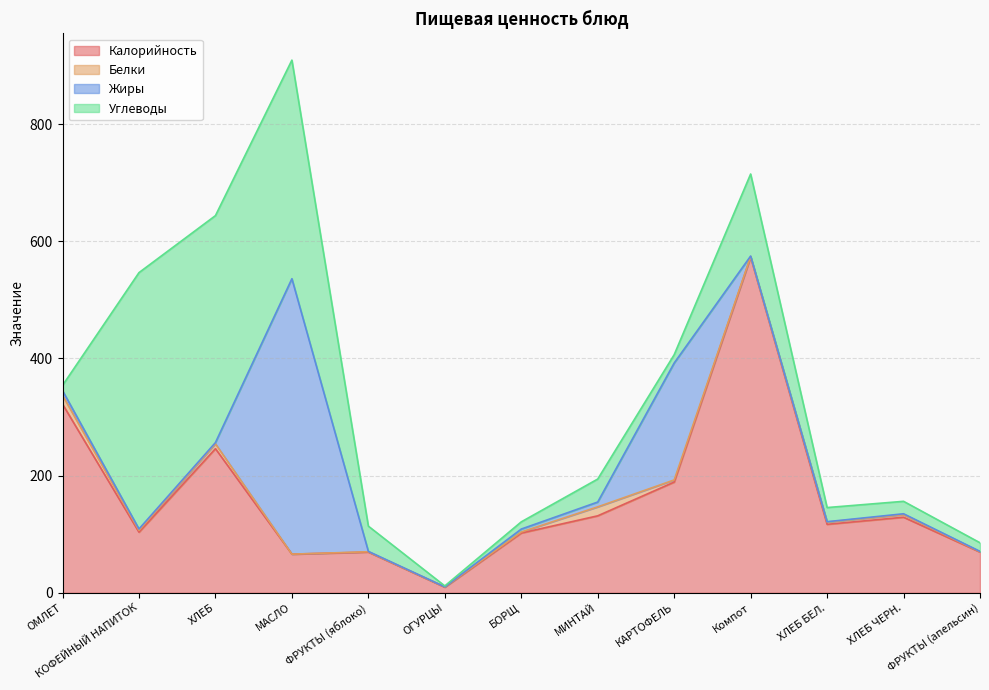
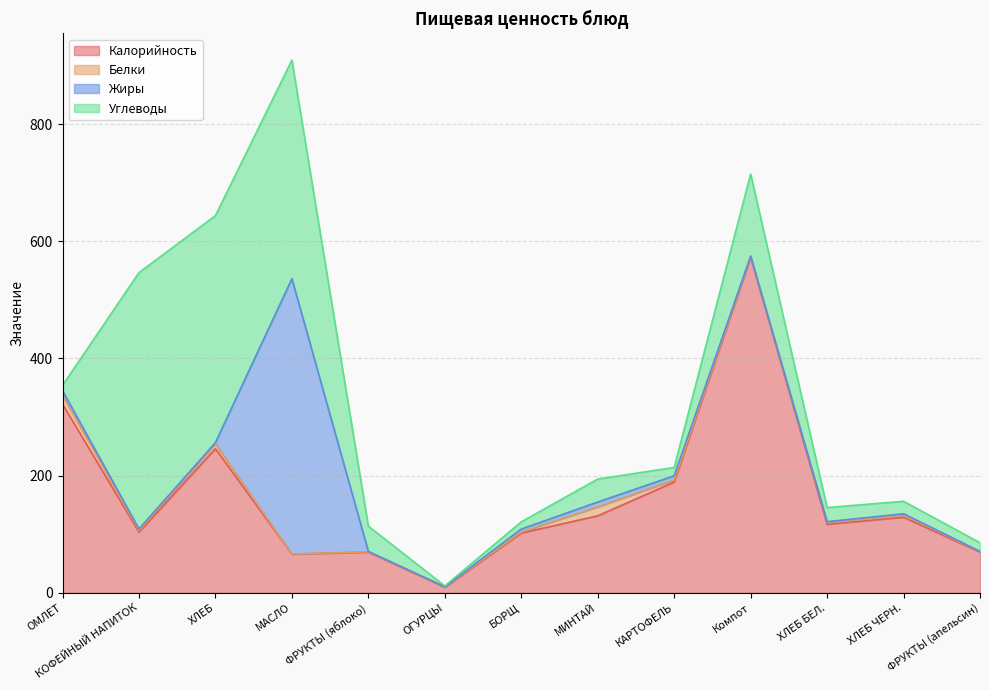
  {
    "Жиры": {
      "ОМЛЕТ": 10,
      "МАСЛО": 470,
      "БОРЩ": 10,
      "МИНТАЙ": 10,
-     "КАРТОФЕЛЬ": 200
+     "КАРТОФЕЛЬ": 10
    },
    "Углеводы": {
      "ОМЛЕТ": 10,
      "КОФЕЙНЫЙ НАПИТОК": 440,
      "ХЛЕБ": 390,
      "МАСЛО": 370,
      "ФРУКТЫ (яблоко)": 40,
      "БОРЩ": 10,
      "МИНТАЙ": 40,
      "КАРТОФЕЛЬ": 10,
      "Компот": 140,
      "ХЛЕБ БЕЛ.": 20,
      "ХЛЕБ ЧЕРН.": 20,
      "ФРУКТЫ (апельсин)": 10
    }
  }
